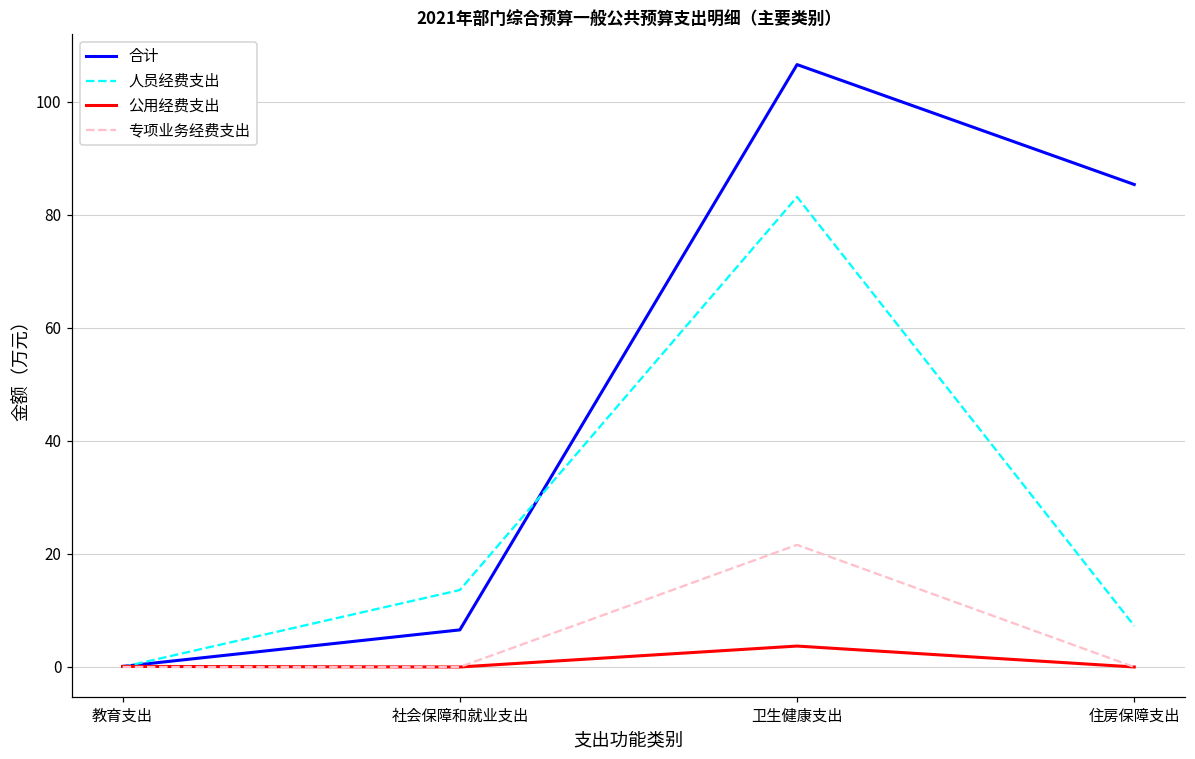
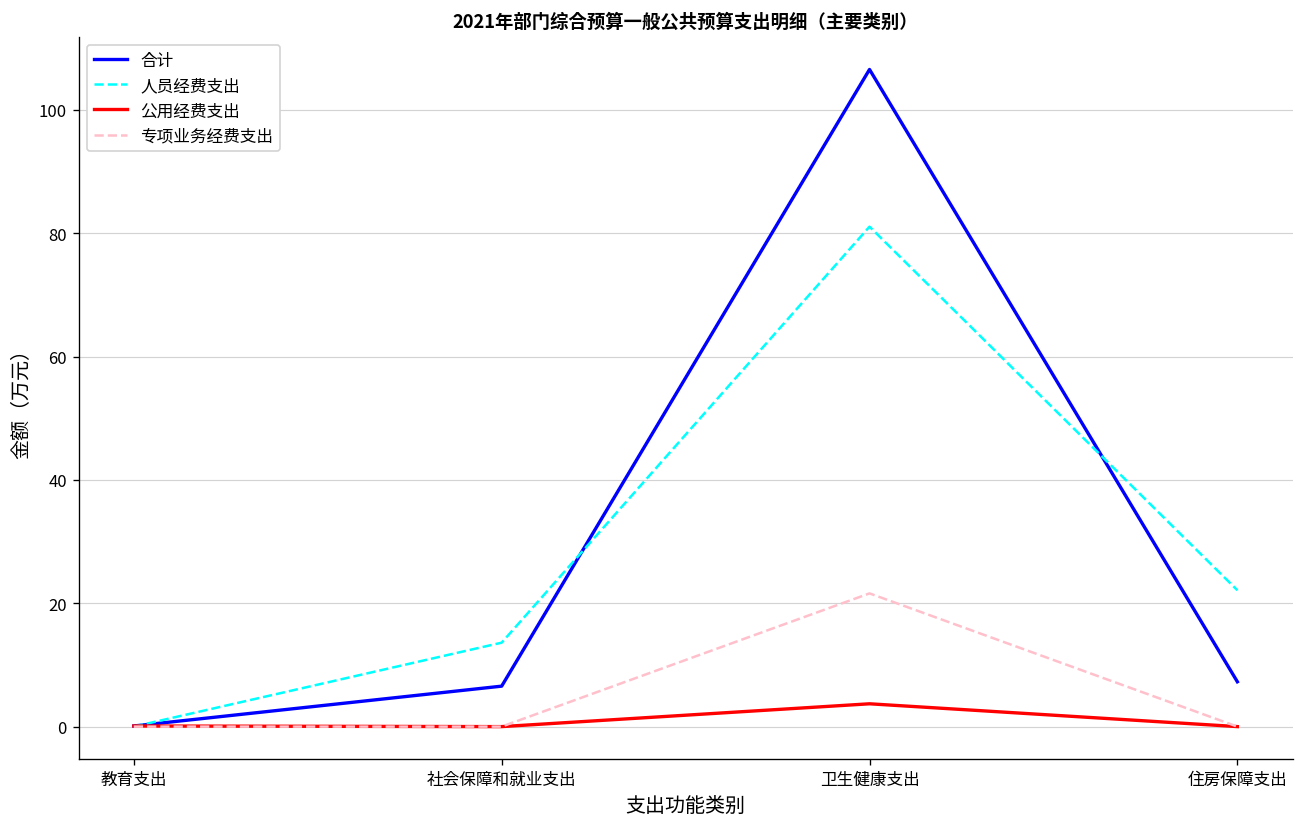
  {
    "合计": {
      "社会保障和就业支出": 7,
      "卫生健康支出": 107,
-     "住房保障支出": 85
+     "住房保障支出": 7
    },
    "人员经费支出": {
      "社会保障和就业支出": 14,
-     "卫生健康支出": 83,
-     "住房保障支出": 7
+     "卫生健康支出": 81,
+     "住房保障支出": 22
    },
    "公用经费支出": {
      "卫生健康支出": 4
    },
    "专项业务经费支出": {
      "卫生健康支出": 22
    }
  }
